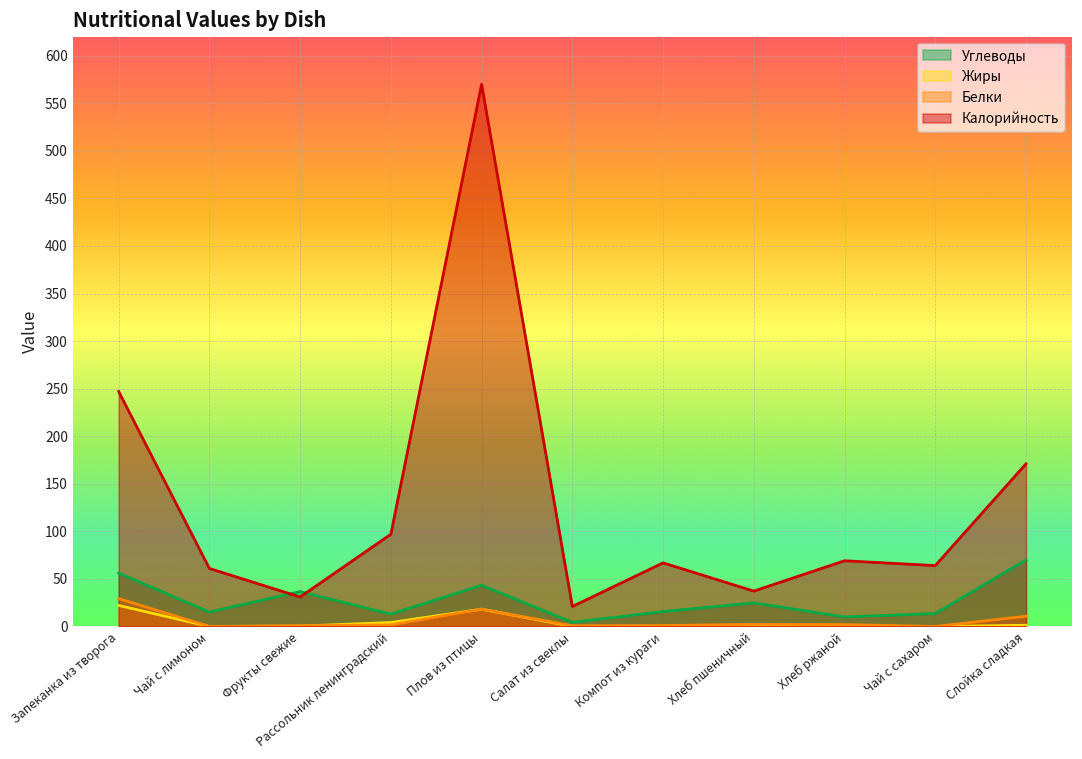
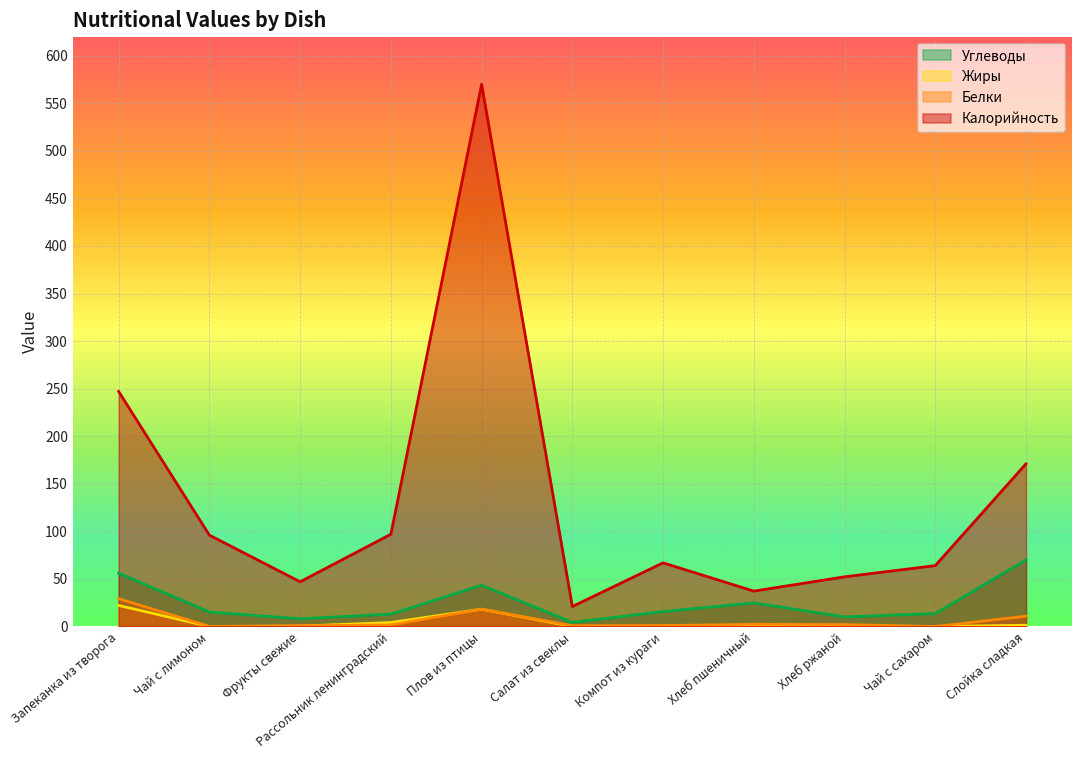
  {
    "Углеводы": {
      "Запеканка из творога": 60,
      "Чай с лимоном": 20,
-     "Фрукты свежие": 40,
+     "Фрукты свежие": 10,
      "Рассольник ленинградский": 10,
      "Плов из птицы": 40,
      "Салат из свеклы": 0,
      "Компот из кураги": 20,
      "Хлеб пшеничный": 20,
      "Хлеб ржаной": 10,
      "Чай с сахаром": 10,
      "Слойка сладкая": 70
    },
    "Калорийность": {
      "Запеканка из творога": 250,
-     "Чай с лимоном": 60,
-     "Фрукты свежие": 30,
+     "Чай с лимоном": 100,
+     "Фрукты свежие": 50,
      "Рассольник ленинградский": 100,
      "Плов из птицы": 570,
      "Салат из свеклы": 20,
      "Компот из кураги": 70,
      "Хлеб пшеничный": 40,
-     "Хлеб ржаной": 70,
+     "Хлеб ржаной": 50,
      "Чай с сахаром": 60,
      "Слойка сладкая": 170
    }
  }
